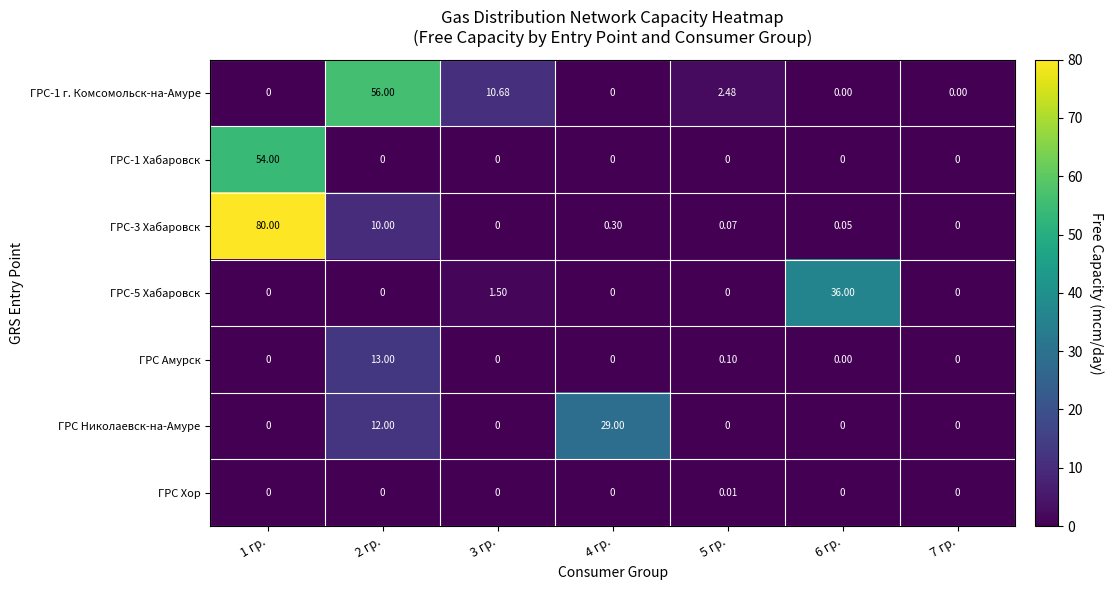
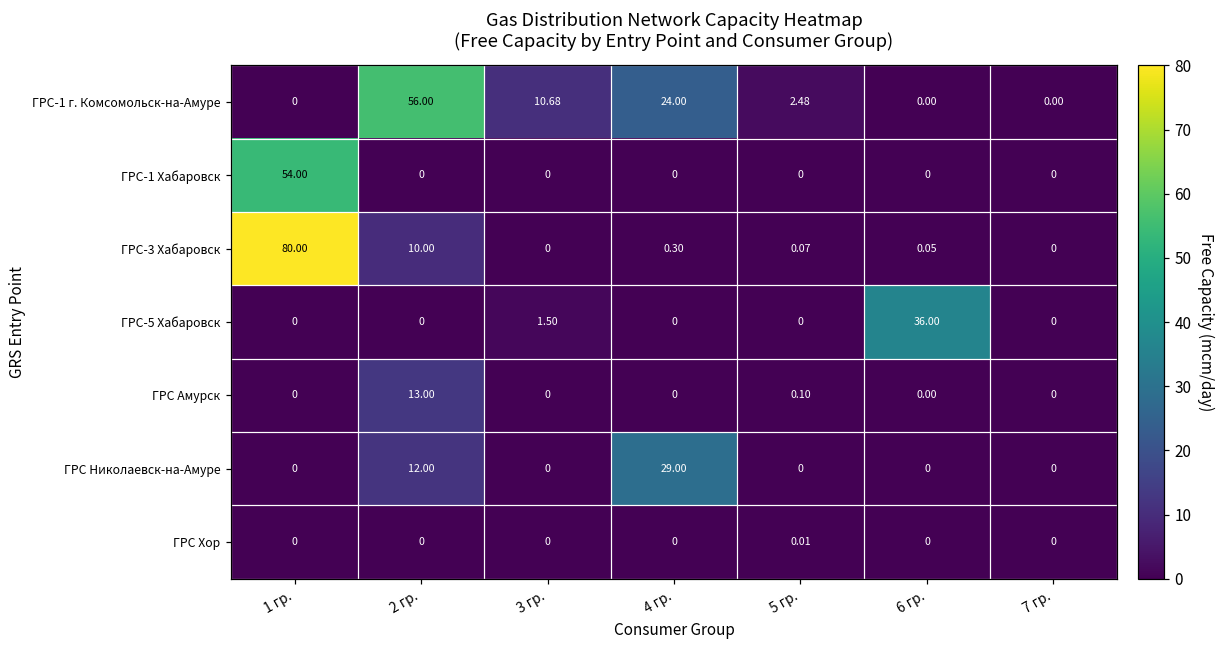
  {
    "ГРС-1 г. Комсомольск-на-Амуре": {
      "1 гр.": 0,
      "2 гр.": 56.00,
      "3 гр.": 10.68,
-     "4 гр.": 0,
+     "4 гр.": 24.00,
      "5 гр.": 2.48,
      "6 гр.": 0.00,
      "7 гр.": 0.00
    },
    "ГРС-1 Хабаровск": {
      "1 гр.": 54.00,
      "2 гр.": 0,
      "3 гр.": 0,
      "4 гр.": 0,
      "5 гр.": 0,
      "6 гр.": 0,
      "7 гр.": 0
    },
    "ГРС-3 Хабаровск": {
      "1 гр.": 80.00,
      "2 гр.": 10.00,
      "3 гр.": 0,
      "4 гр.": 0.30,
      "5 гр.": 0.07,
      "6 гр.": 0.05,
      "7 гр.": 0
    },
    "ГРС-5 Хабаровск": {
      "1 гр.": 0,
      "2 гр.": 0,
      "3 гр.": 1.50,
      "4 гр.": 0,
      "5 гр.": 0,
      "6 гр.": 36.00,
      "7 гр.": 0
    },
    "ГРС Амурск": {
      "1 гр.": 0,
      "2 гр.": 13.00,
      "3 гр.": 0,
      "4 гр.": 0,
      "5 гр.": 0.10,
      "6 гр.": 0.00,
      "7 гр.": 0
    },
    "ГРС Николаевск-на-Амуре": {
      "1 гр.": 0,
      "2 гр.": 12.00,
      "3 гр.": 0,
      "4 гр.": 29.00,
      "5 гр.": 0,
      "6 гр.": 0,
      "7 гр.": 0
    },
    "ГРС Хор": {
      "1 гр.": 0,
      "2 гр.": 0,
      "3 гр.": 0,
      "4 гр.": 0,
      "5 гр.": 0.01,
      "6 гр.": 0,
      "7 гр.": 0
    }
  }
